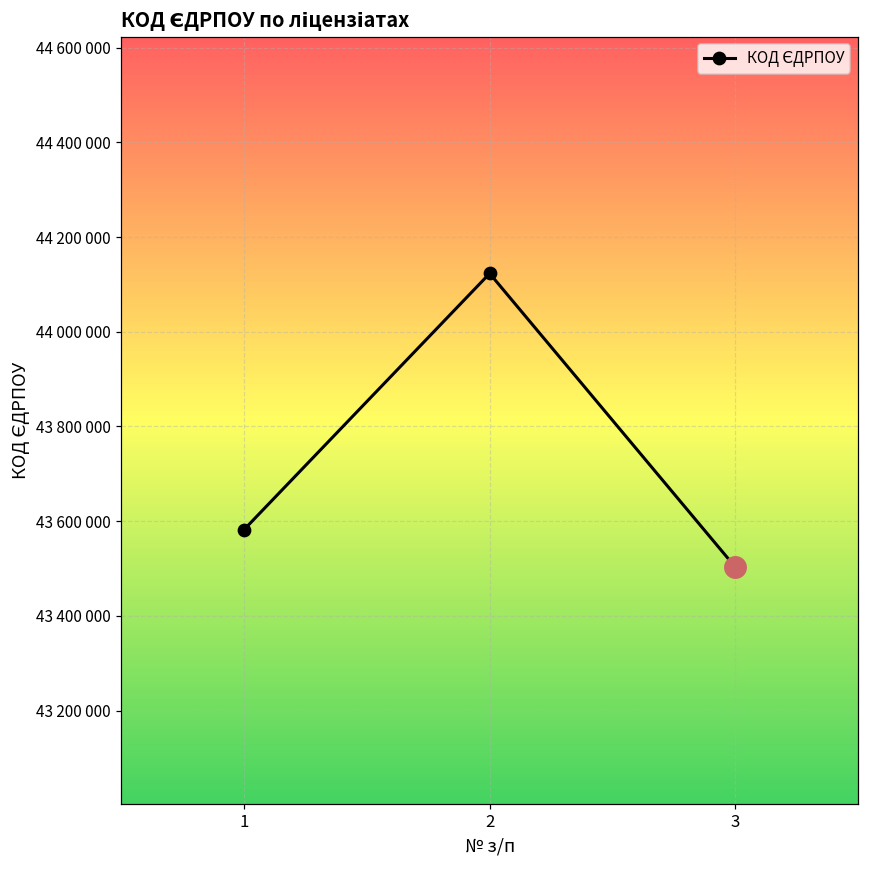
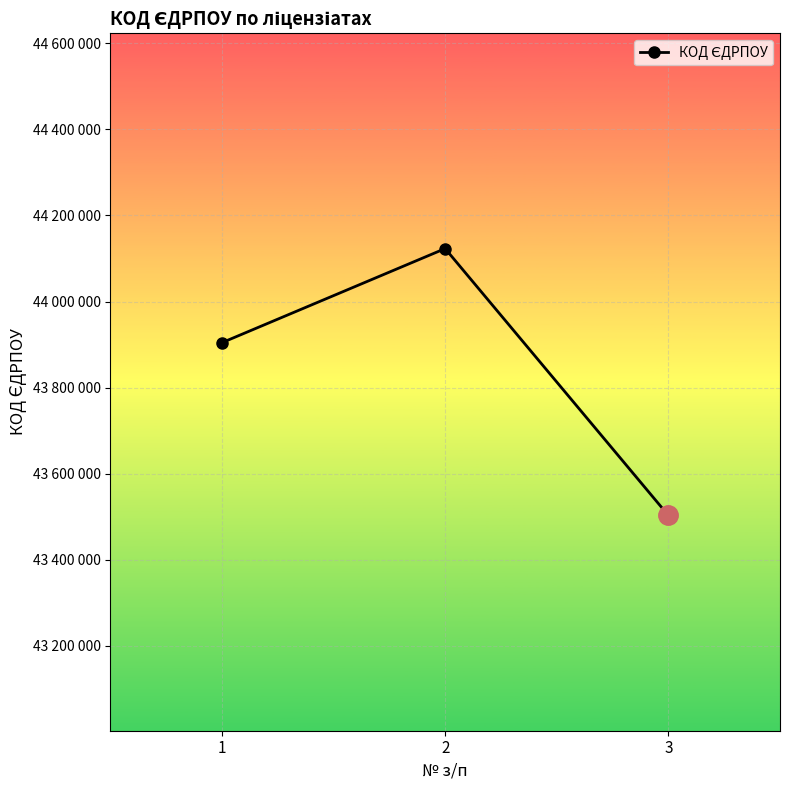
  {
    "КОД ЄДРПОУ": {
-     "1": 43580000,
+     "1": 43900000,
      "2": 44120000
    }
  }
